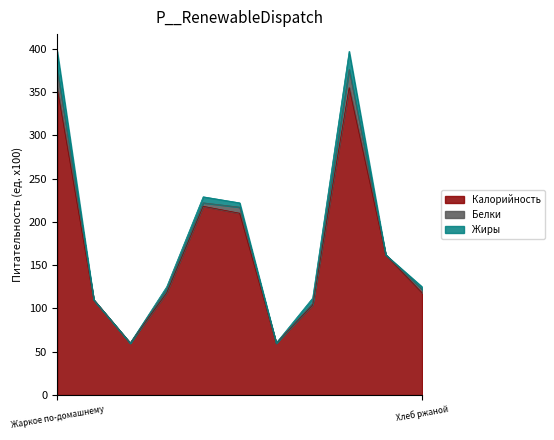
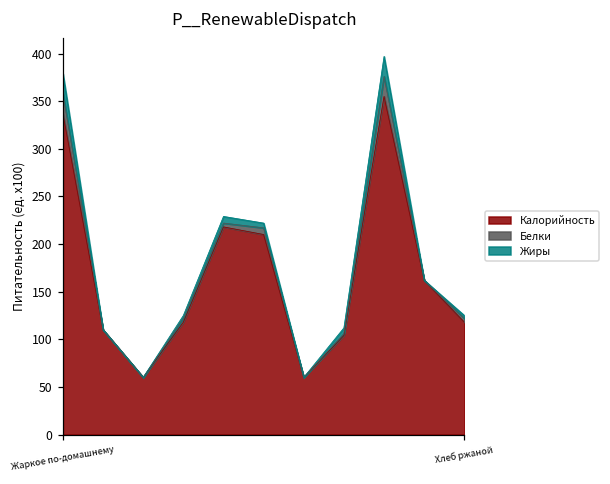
  {
    "Калорийность": {
-     "Жаркое по-домашнему": 360,
+     "Жаркое по-домашнему": 340,
      "Хлеб ржаной": 120
    },
    "Белки": {
      "Жаркое по-домашнему": 20,
      "Хлеб ржаной": 0
    },
    "Жиры": {
      "Жаркое по-домашнему": 20,
      "Хлеб ржаной": 0
    }
  }
